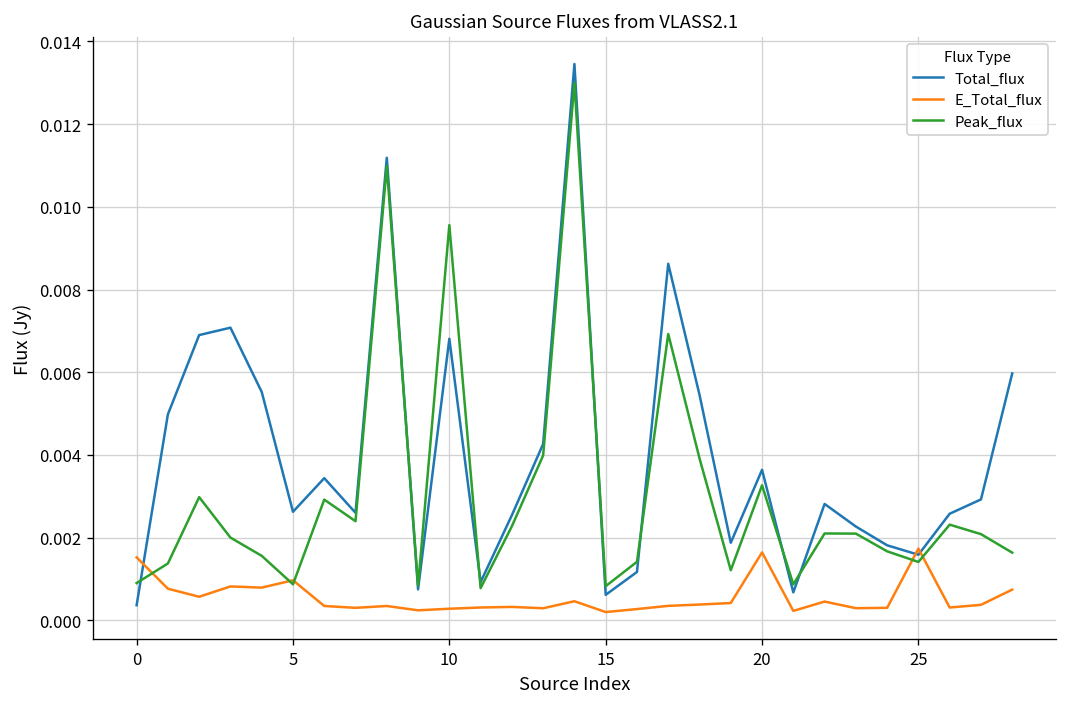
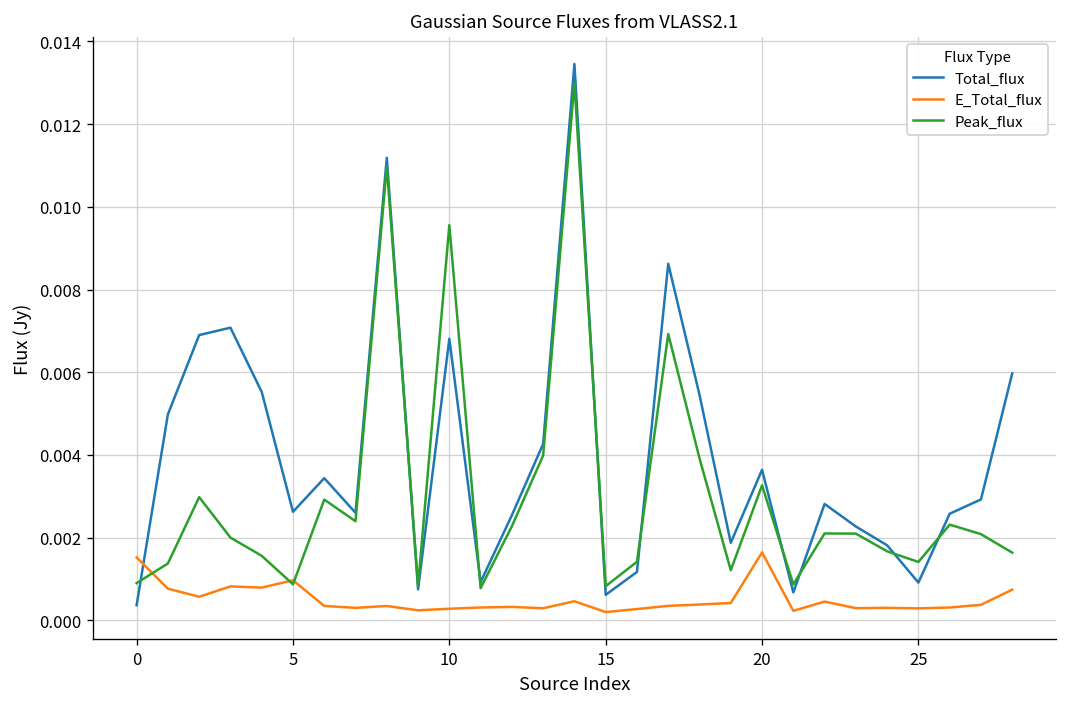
  {
    "Total_flux": {
      "0": 0.0004,
      "5": 0.0026,
      "10": 0.0068,
      "15": 0.0006,
      "20": 0.0036,
-     "25": 0.0016
+     "25": 0.0009
    },
    "E_Total_flux": {
      "0": 0.0015,
      "5": 0.0010,
      "10": 0.0003,
      "15": 0.0002,
      "20": 0.0016,
-     "25": 0.0017
+     "25": 0.0003
    },
    "Peak_flux": {
      "0": 0.0009,
      "5": 0.0009,
      "10": 0.0096,
      "15": 0.0008,
      "20": 0.0033,
      "25": 0.0014
    }
  }
